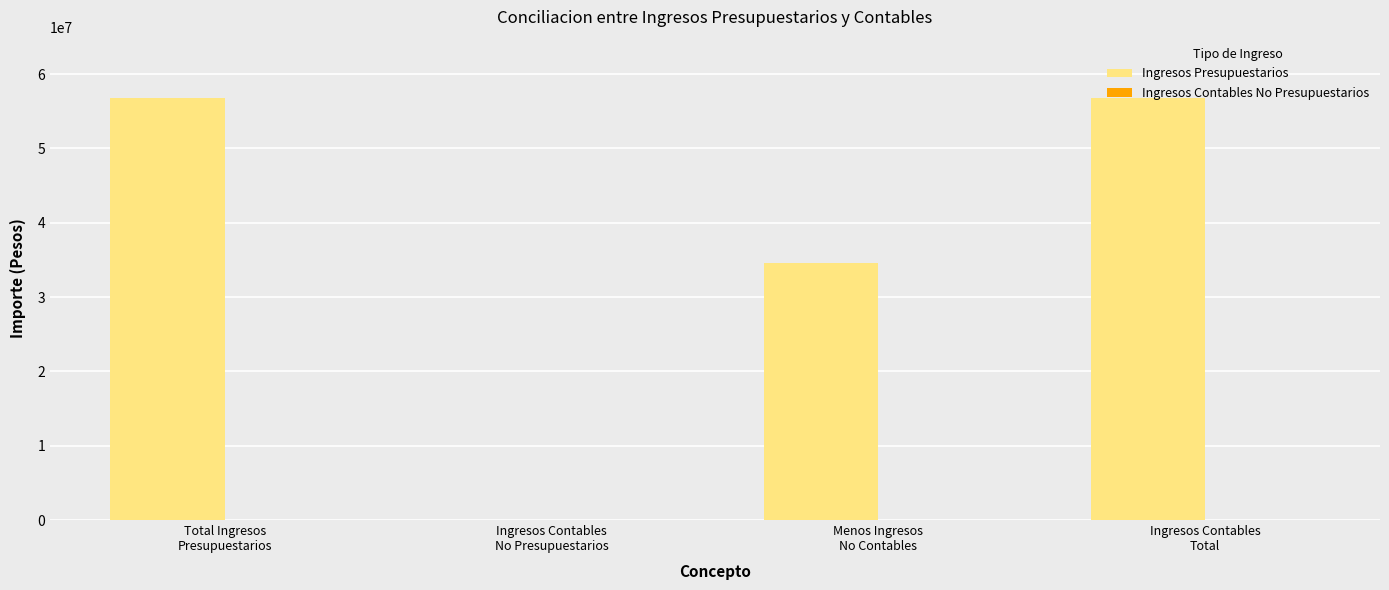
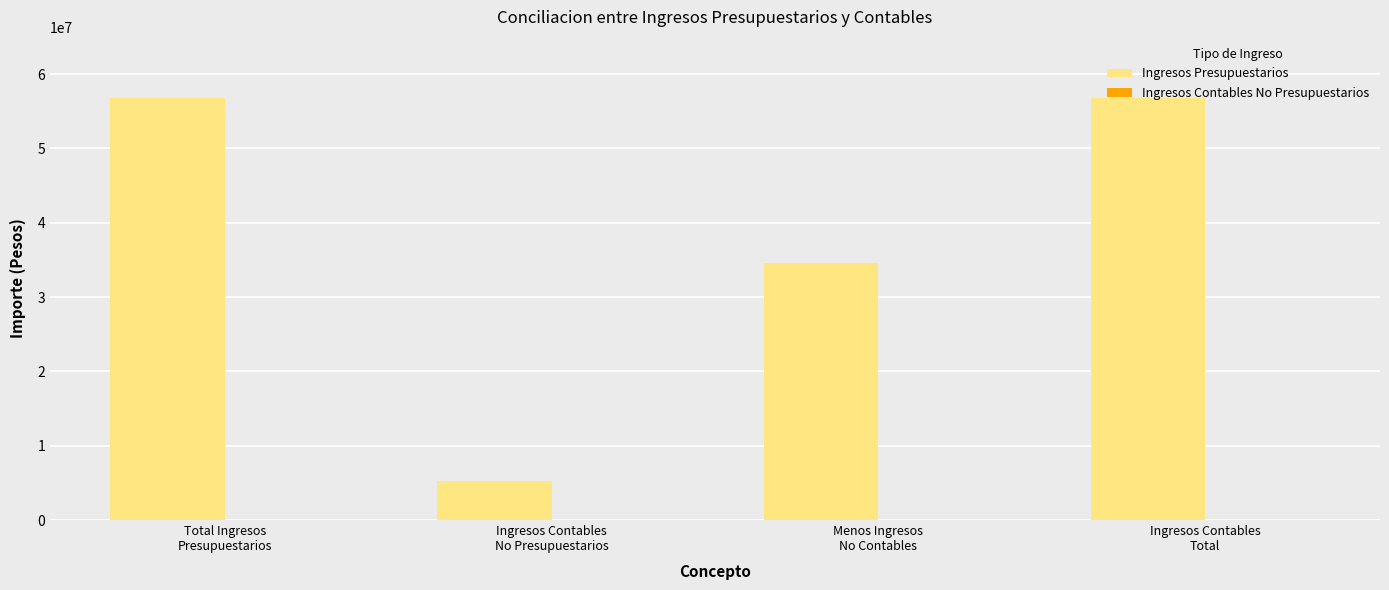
  {
    "Ingresos Presupuestarios": {
      "Total Ingresos Presupuestarios": 57000000,
-     "Ingresos Contables No Presupuestarios": 0,
+     "Ingresos Contables No Presupuestarios": 5000000,
      "Menos Ingresos No Contables": 35000000,
      "Ingresos Contables Total": 57000000
    },
    "Ingresos Contables No Presupuestarios": {
      "Total Ingresos Presupuestarios": 0,
      "Ingresos Contables No Presupuestarios": 0,
      "Menos Ingresos No Contables": 0,
      "Ingresos Contables Total": 0
    }
  }
